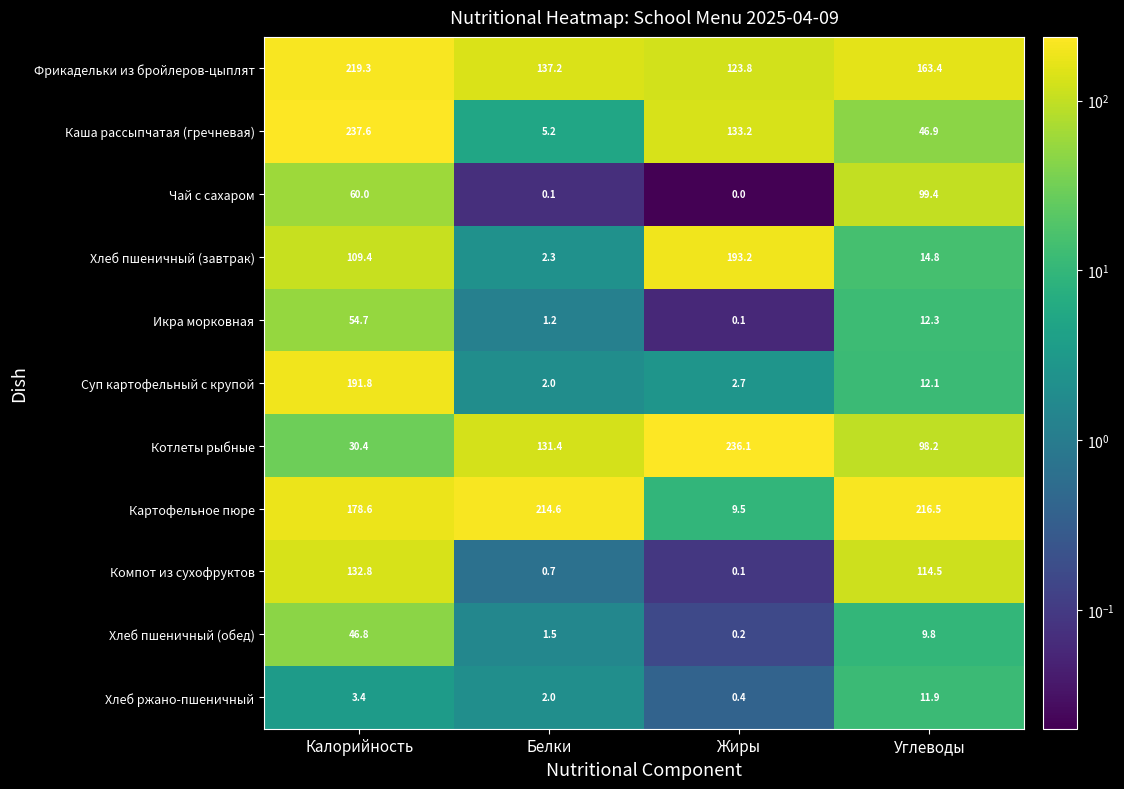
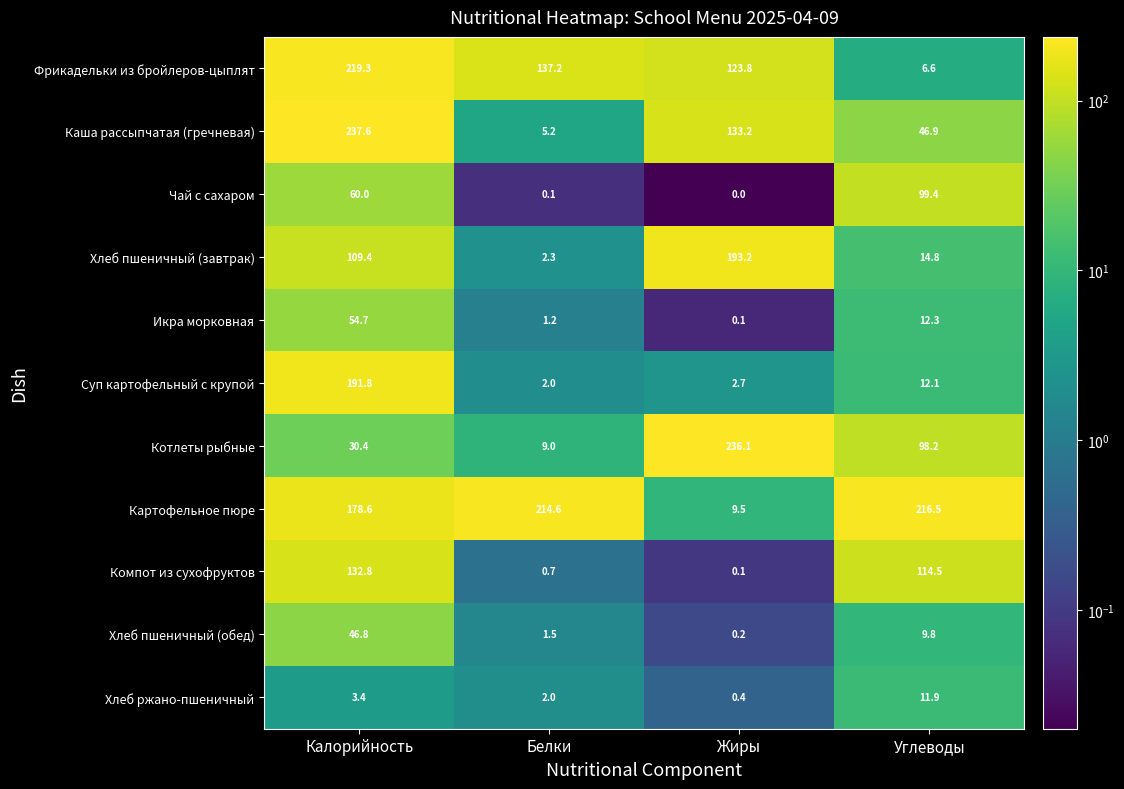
  {
    "Фрикадельки из бройлеров-цыплят": {
      "Калорийность": 219.3,
      "Белки": 137.2,
      "Жиры": 123.8,
-     "Углеводы": 163.4
+     "Углеводы": 6.6
    },
    "Каша рассыпчатая (гречневая)": {
      "Калорийность": 237.6,
      "Белки": 5.2,
      "Жиры": 133.2,
      "Углеводы": 46.9
    },
    "Чай с сахаром": {
      "Калорийность": 60.0,
      "Белки": 0.1,
      "Жиры": 0.0,
      "Углеводы": 99.4
    },
    "Хлеб пшеничный (завтрак)": {
      "Калорийность": 109.4,
      "Белки": 2.3,
      "Жиры": 193.2,
      "Углеводы": 14.8
    },
    "Икра морковная": {
      "Калорийность": 54.7,
      "Белки": 1.2,
      "Жиры": 0.1,
      "Углеводы": 12.3
    },
    "Суп картофельный с крупой": {
      "Калорийность": 191.8,
      "Белки": 2.0,
      "Жиры": 2.7,
      "Углеводы": 12.1
    },
    "Котлеты рыбные": {
      "Калорийность": 30.4,
-     "Белки": 131.4,
+     "Белки": 9.0,
      "Жиры": 236.1,
      "Углеводы": 98.2
    },
    "Картофельное пюре": {
      "Калорийность": 178.6,
      "Белки": 214.6,
      "Жиры": 9.5,
      "Углеводы": 216.5
    },
    "Компот из сухофруктов": {
      "Калорийность": 132.8,
      "Белки": 0.7,
      "Жиры": 0.1,
      "Углеводы": 114.5
    },
    "Хлеб пшеничный (обед)": {
      "Калорийность": 46.8,
      "Белки": 1.5,
      "Жиры": 0.2,
      "Углеводы": 9.8
    },
    "Хлеб ржано-пшеничный": {
      "Калорийность": 3.4,
      "Белки": 2.0,
      "Жиры": 0.4,
      "Углеводы": 11.9
    }
  }
